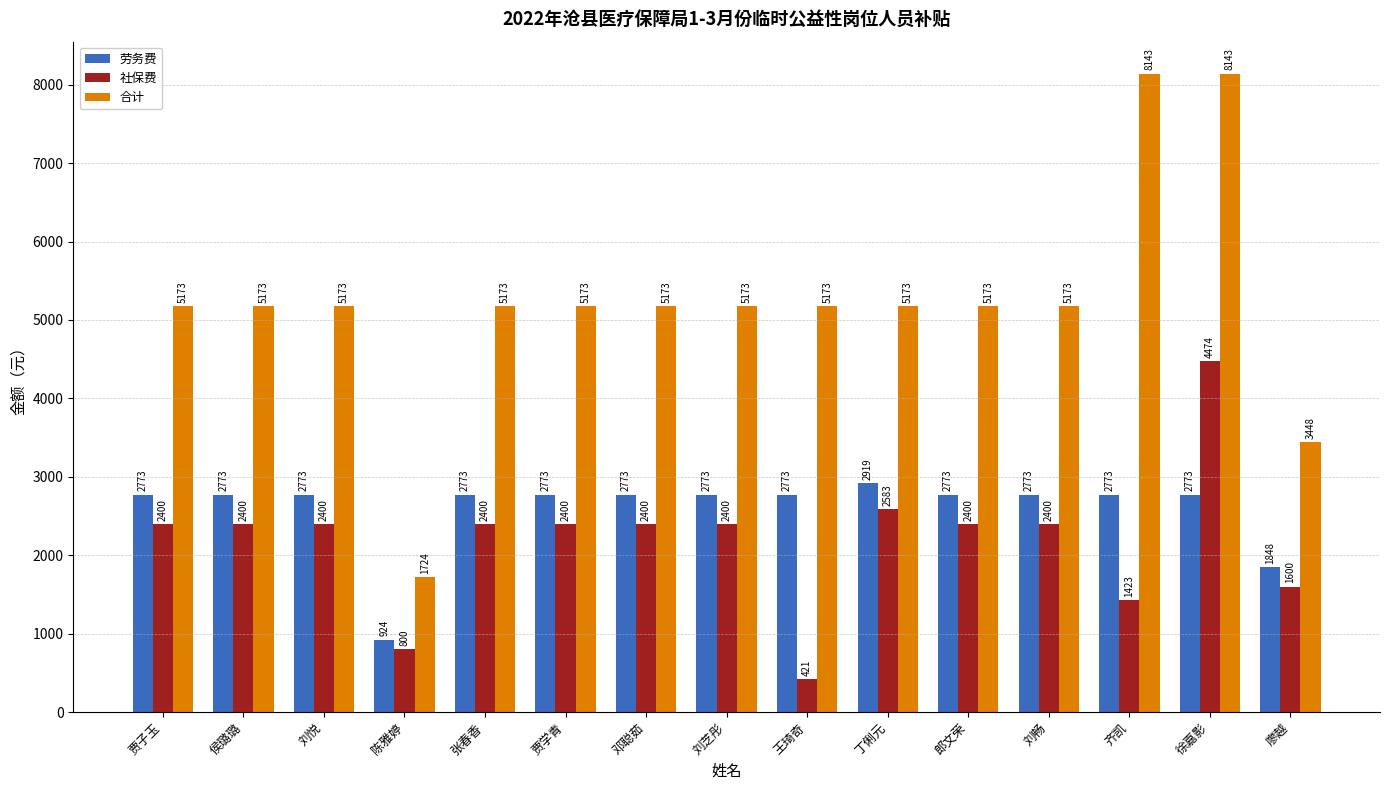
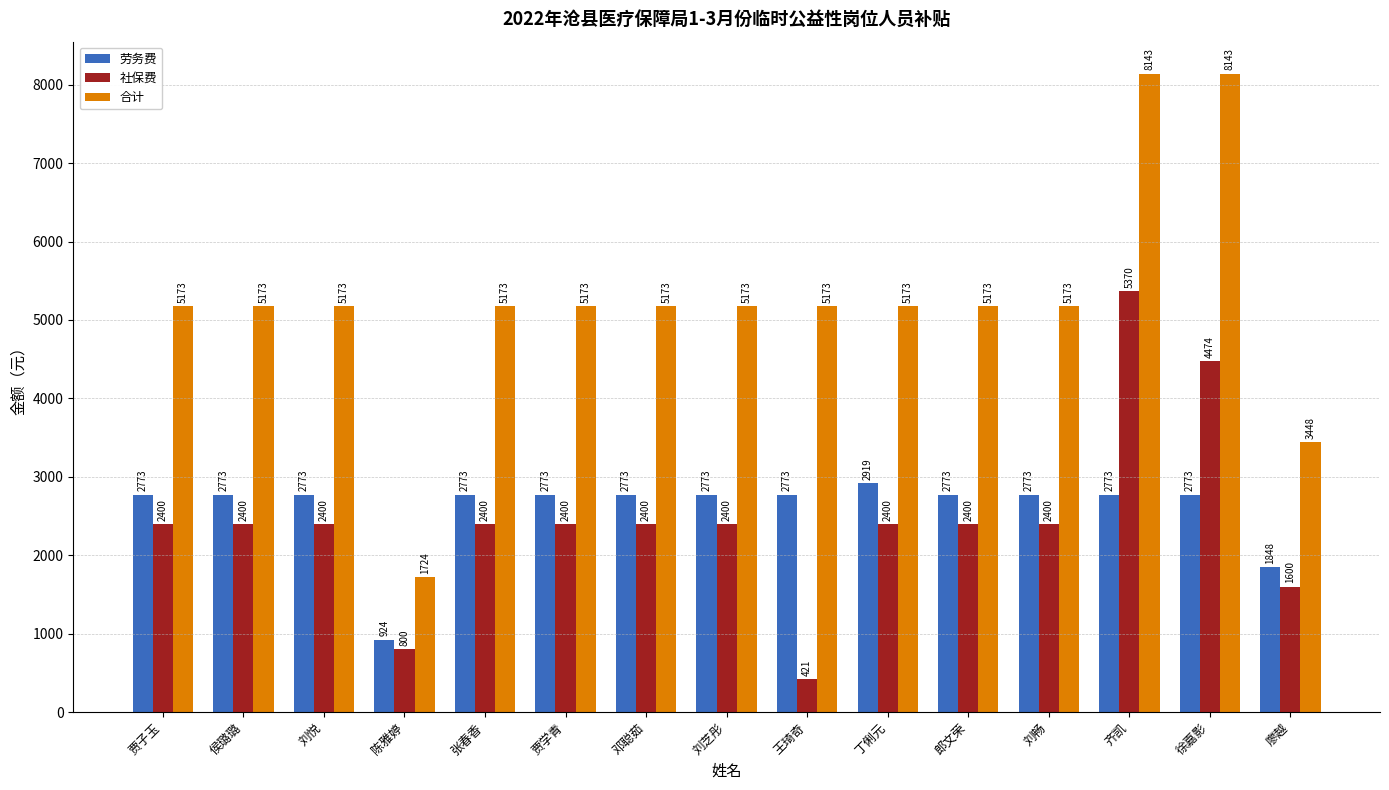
  {
    "劳务费": {
      "贾子玉": 2773,
      "侯璐璐": 2773,
      "刘悦": 2773,
      "陈雅婷": 924,
      "张春香": 2773,
      "贾学青": 2773,
      "邓聪茹": 2773,
      "刘芝彤": 2773,
      "王琦奇": 2773,
      "丁俐元": 2919,
      "郎文荣": 2773,
      "刘畅": 2773,
      "齐凯": 2773,
      "徐嘉影": 2773,
      "廖越": 1848
    },
    "社保费": {
      "贾子玉": 2400,
      "侯璐璐": 2400,
      "刘悦": 2400,
      "陈雅婷": 800,
      "张春香": 2400,
      "贾学青": 2400,
      "邓聪茹": 2400,
      "刘芝彤": 2400,
      "王琦奇": 421,
-     "丁俐元": 2583,
+     "丁俐元": 2400,
      "郎文荣": 2400,
      "刘畅": 2400,
-     "齐凯": 1423,
+     "齐凯": 5370,
      "徐嘉影": 4474,
      "廖越": 1600
    },
    "合计": {
      "贾子玉": 5173,
      "侯璐璐": 5173,
      "刘悦": 5173,
      "陈雅婷": 1724,
      "张春香": 5173,
      "贾学青": 5173,
      "邓聪茹": 5173,
      "刘芝彤": 5173,
      "王琦奇": 5173,
      "丁俐元": 5173,
      "郎文荣": 5173,
      "刘畅": 5173,
      "齐凯": 8143,
      "徐嘉影": 8143,
      "廖越": 3448
    }
  }
